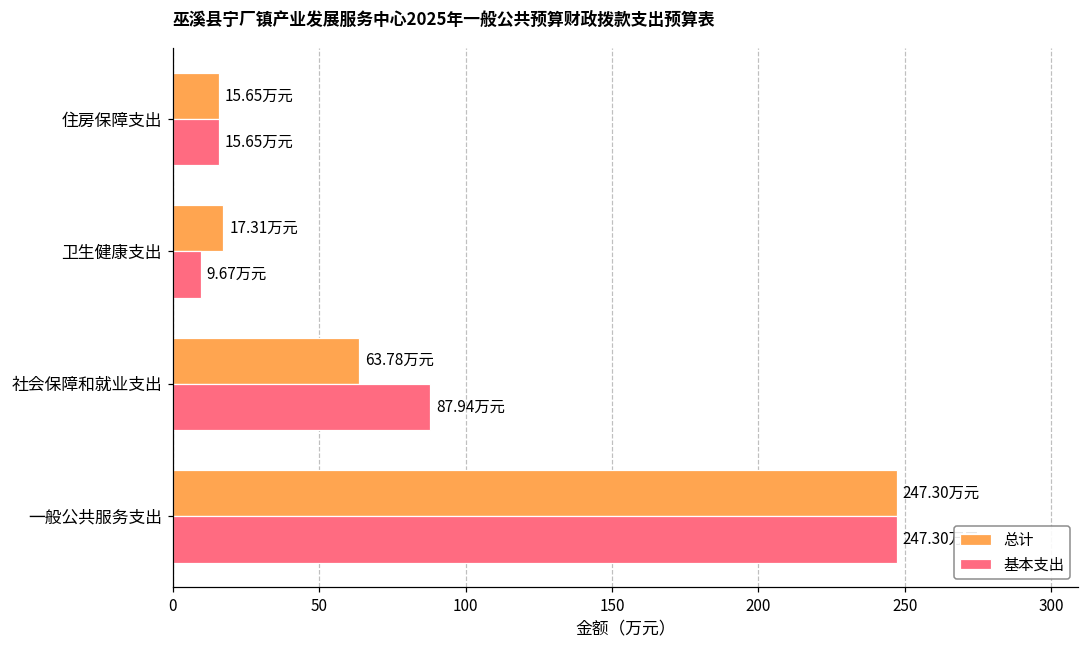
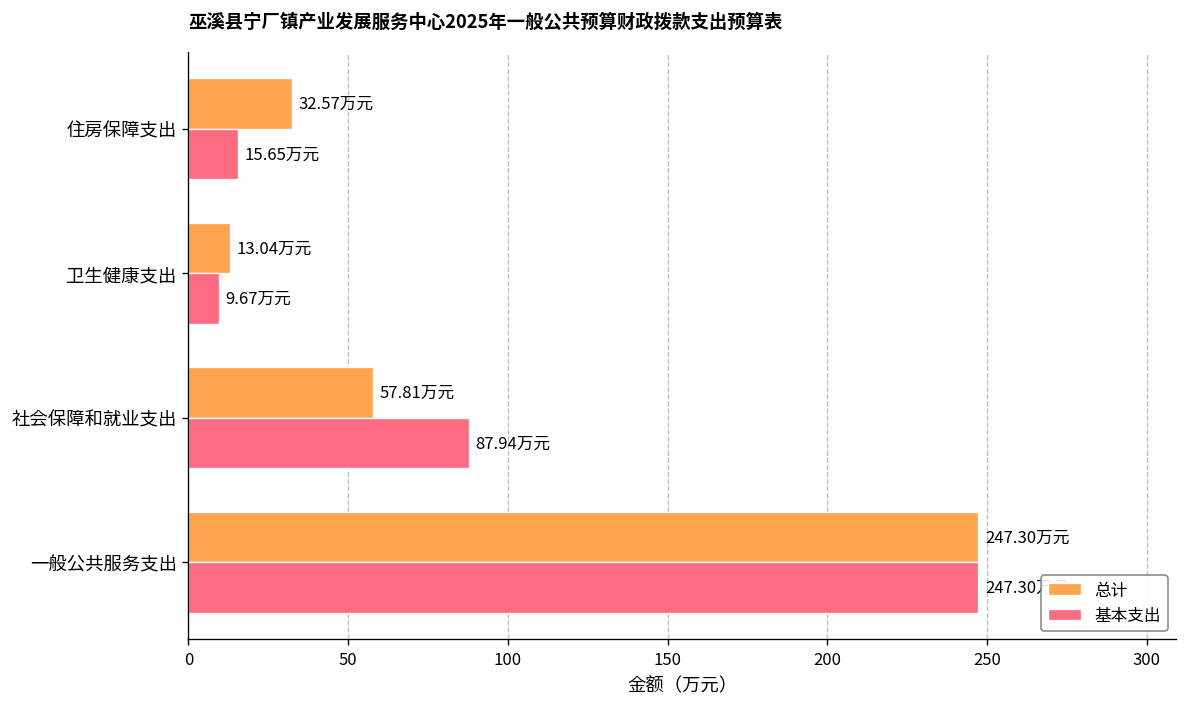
  {
    "总计": {
-     "住房保障支出": 15.65,
-     "卫生健康支出": 17.31,
-     "社会保障和就业支出": 63.78,
+     "住房保障支出": 32.57,
+     "卫生健康支出": 13.04,
+     "社会保障和就业支出": 57.81,
      "一般公共服务支出": 247.30
    },
    "基本支出": {
      "住房保障支出": 15.65,
      "卫生健康支出": 9.67,
      "社会保障和就业支出": 87.94
    }
  }
